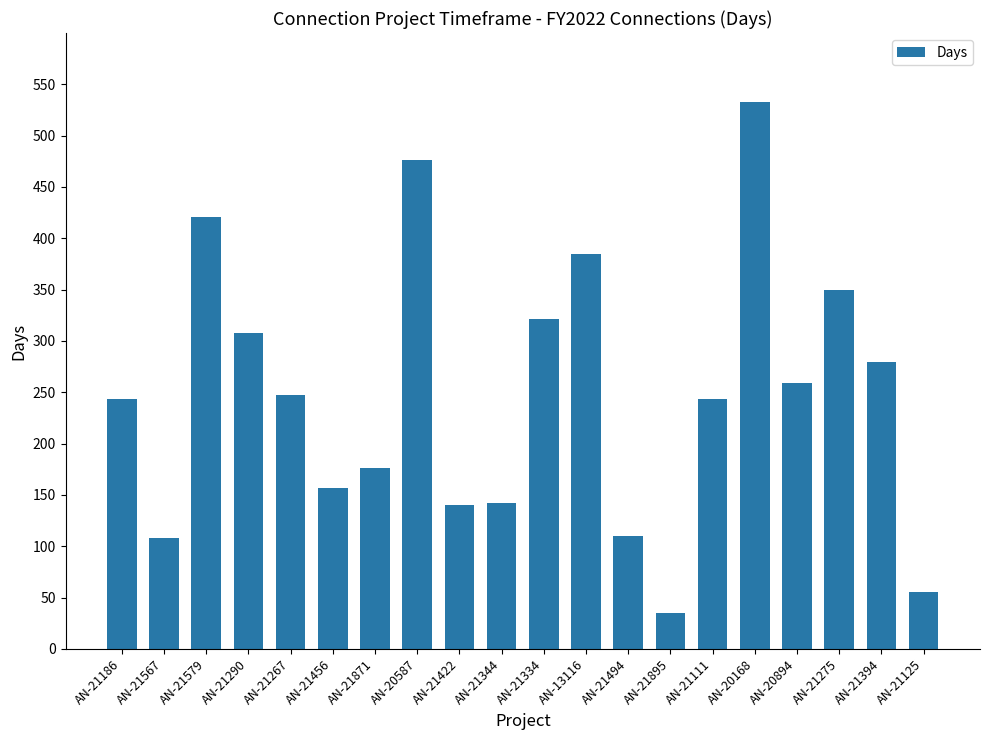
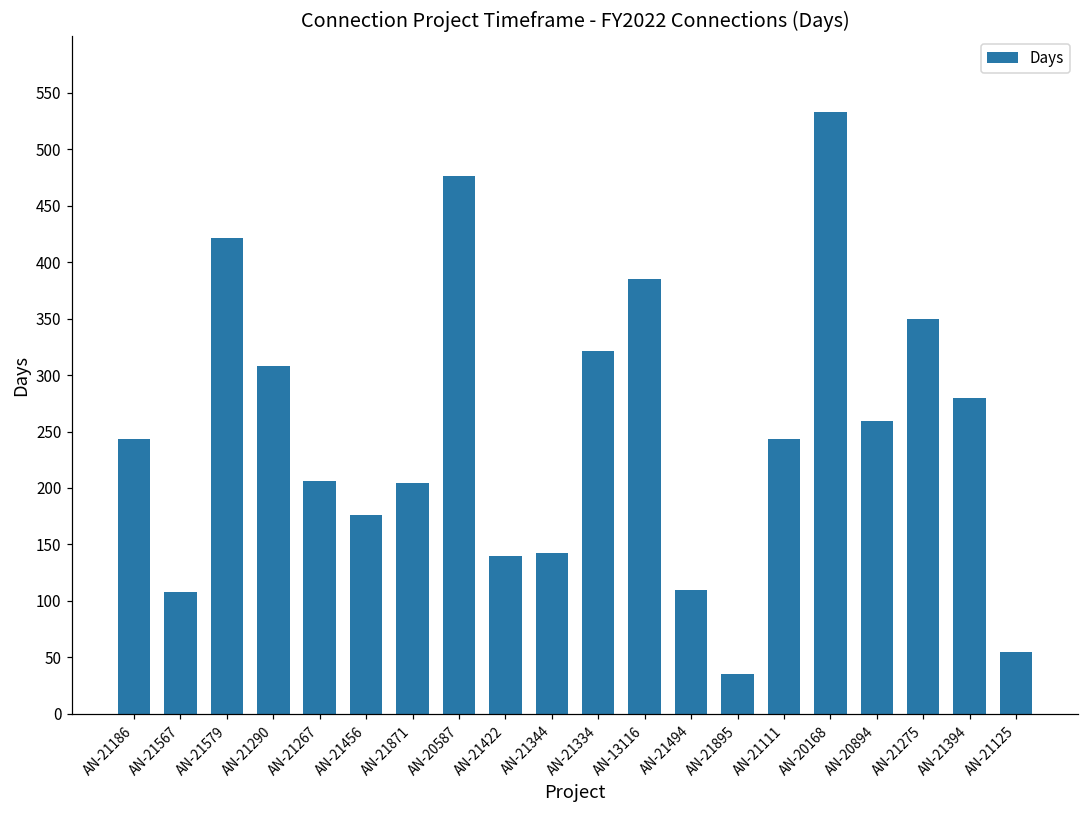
  {
    "AN-21186": 243,
    "AN-21567": 108,
    "AN-21579": 421,
    "AN-21290": 308,
-   "AN-21267": 247,
-   "AN-21456": 157,
-   "AN-21871": 176,
+   "AN-21267": 206,
+   "AN-21456": 176,
+   "AN-21871": 204,
    "AN-20587": 476,
    "AN-21422": 140,
    "AN-21344": 142,
    "AN-21334": 321,
    "AN-13116": 385,
    "AN-21494": 110,
    "AN-21895": 35,
    "AN-21111": 243,
    "AN-20168": 533,
    "AN-20894": 259,
    "AN-21275": 350,
    "AN-21394": 280,
    "AN-21125": 55
  }
